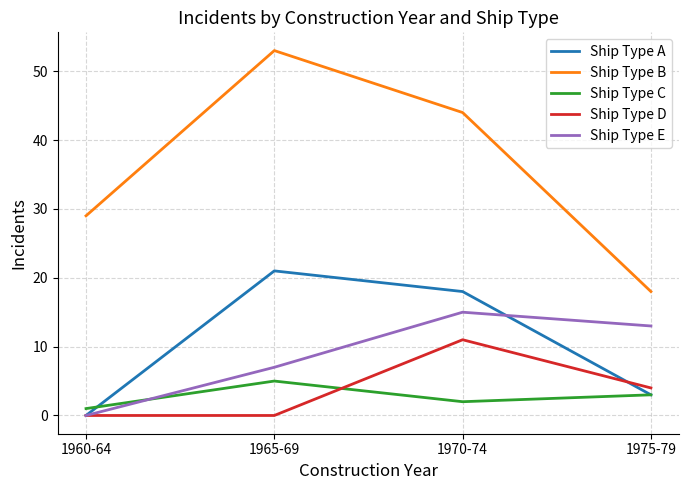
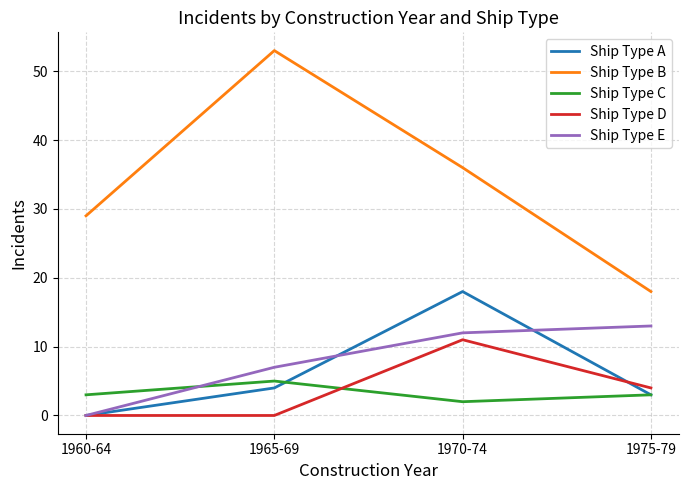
  {
    "Ship Type A": {
-     "1965-69": 21,
+     "1965-69": 4,
      "1970-74": 18
    },
    "Ship Type B": {
      "1960-64": 29,
      "1965-69": 53,
-     "1970-74": 44,
+     "1970-74": 36,
      "1975-79": 18
    },
    "Ship Type C": {
-     "1960-64": 1,
+     "1960-64": 3,
      "1965-69": 5,
      "1970-74": 2
    },
    "Ship Type D": {
      "1965-69": 0,
      "1970-74": 11,
      "1975-79": 4
    },
    "Ship Type E": {
      "1965-69": 7,
-     "1970-74": 15,
+     "1970-74": 12,
      "1975-79": 13
    }
  }
